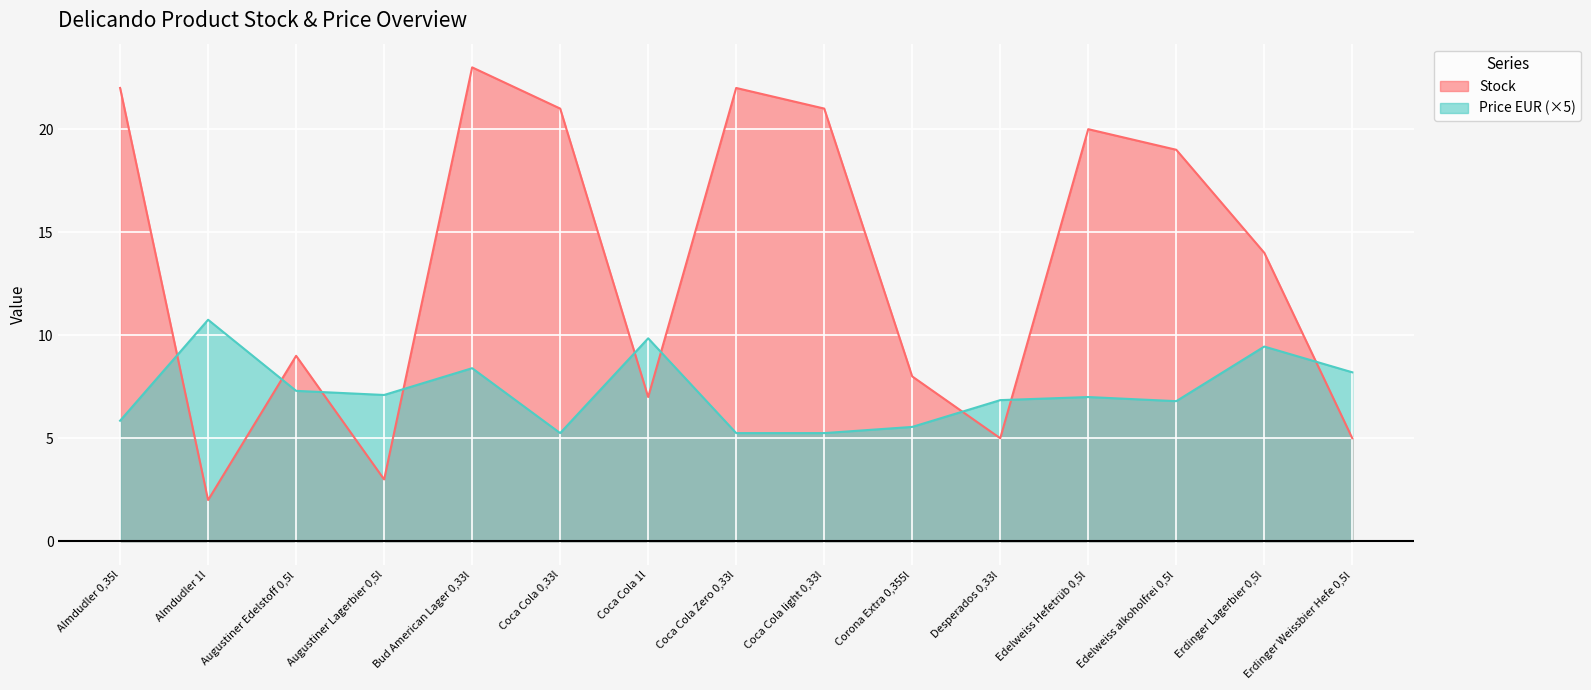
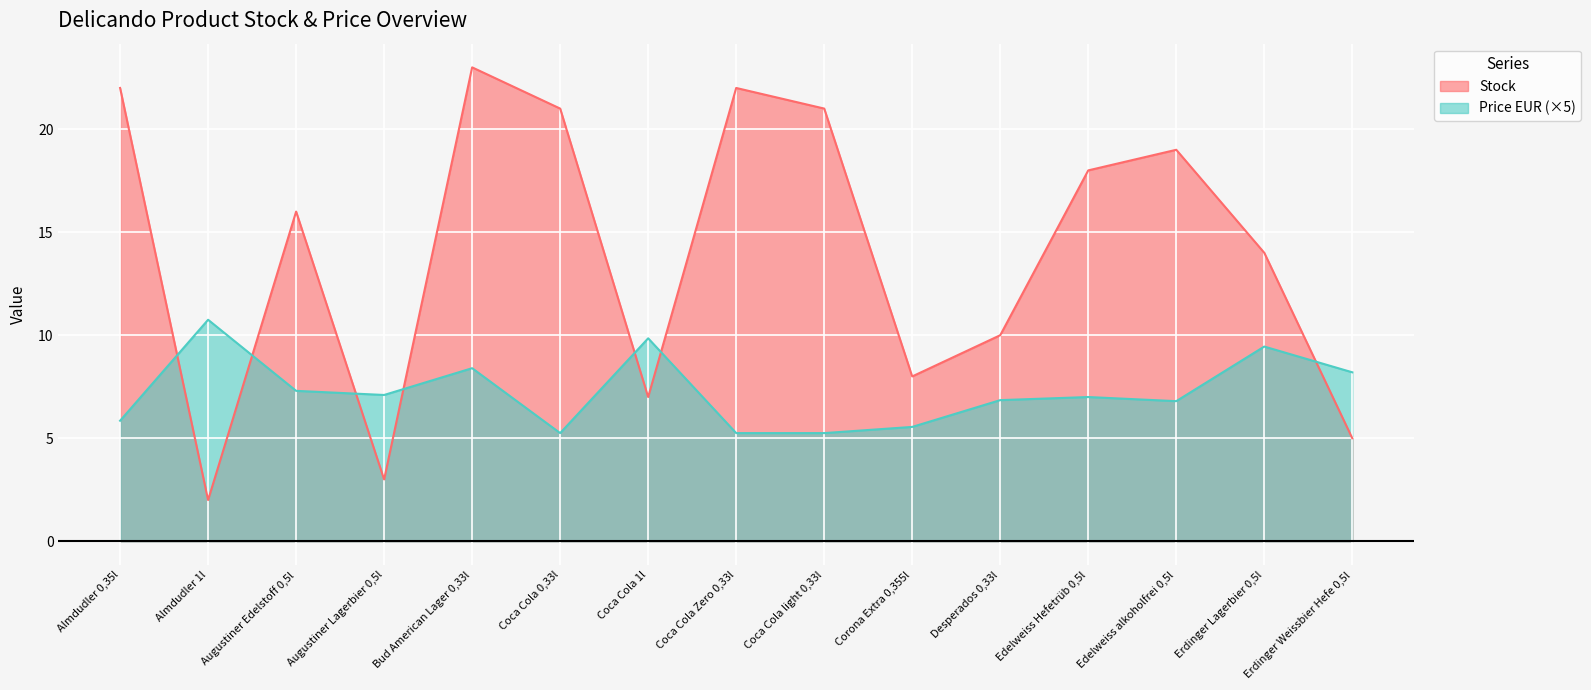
  {
    "Stock": {
      "Almdudler 0,35l": 22,
      "Almdudler 1l": 2,
-     "Augustiner Edelstoff 0,5l": 9,
+     "Augustiner Edelstoff 0,5l": 16,
      "Augustiner Lagerbier 0,5l": 3,
      "Bud American Lager 0,33l": 23,
      "Coca Cola 0,33l": 21,
      "Coca Cola 1l": 7,
      "Coca Cola Zero 0,33l": 22,
      "Coca Cola light 0,33l": 21,
      "Corona Extra 0,355l": 8,
-     "Desperados 0,33l": 5,
-     "Edelweiss Hefetrüb 0,5l": 20,
+     "Desperados 0,33l": 10,
+     "Edelweiss Hefetrüb 0,5l": 18,
      "Edelweiss alkoholfrei 0,5l": 19,
      "Erdinger Lagerbier 0,5l": 14,
      "Erdinger Weissbier Hefe 0,5l": 5
    },
    "Price EUR (×5)": {
      "Almdudler 0,35l": 5.9,
      "Almdudler 1l": 10.8,
      "Augustiner Edelstoff 0,5l": 7.3,
      "Augustiner Lagerbier 0,5l": 7,
      "Bud American Lager 0,33l": 8.4,
      "Coca Cola 0,33l": 5.3,
      "Coca Cola 1l": 9.9,
      "Coca Cola Zero 0,33l": 5.3,
      "Coca Cola light 0,33l": 5.3,
      "Corona Extra 0,355l": 5.6,
      "Desperados 0,33l": 6.9,
      "Edelweiss Hefetrüb 0,5l": 7,
      "Edelweiss alkoholfrei 0,5l": 6.8,
      "Erdinger Lagerbier 0,5l": 9.5,
      "Erdinger Weissbier Hefe 0,5l": 8.2
    }
  }
